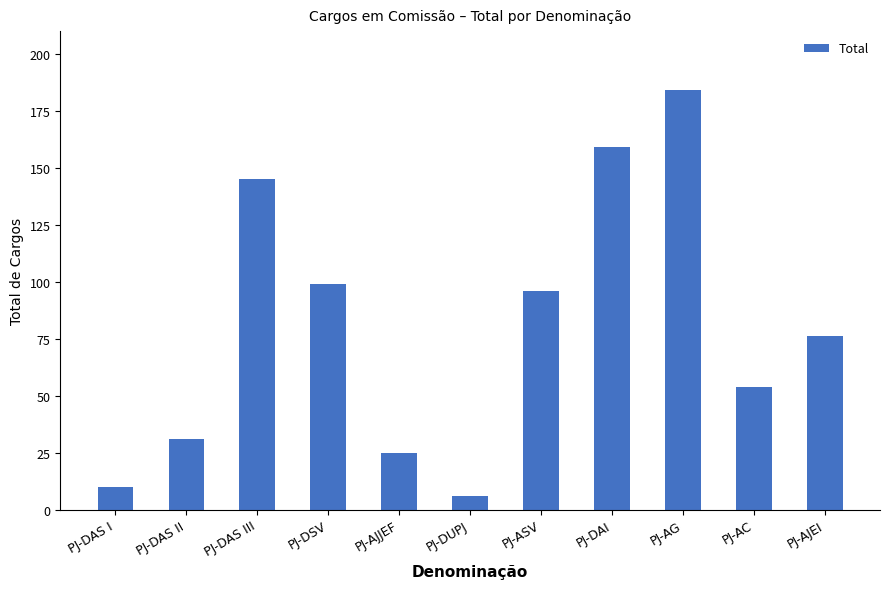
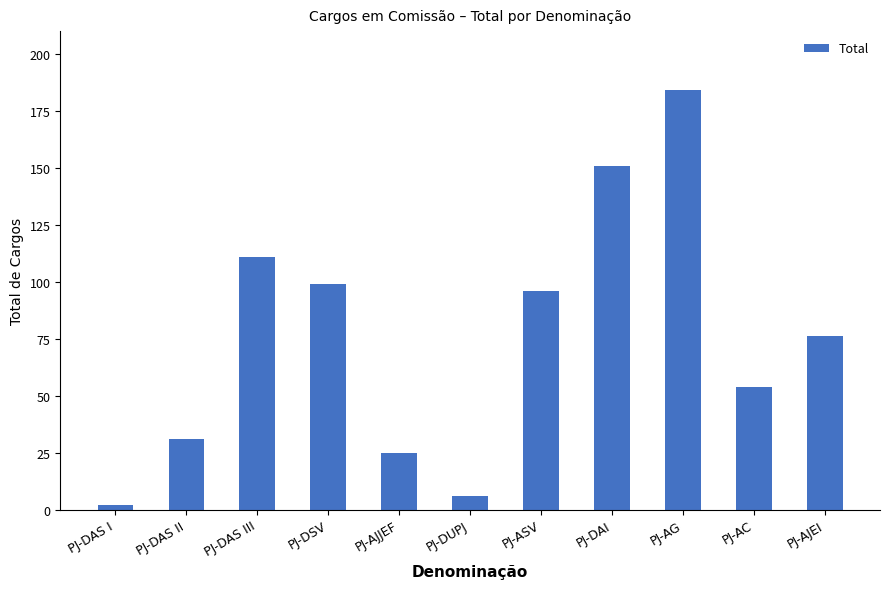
  {
-   "PJ-DAS I": 10,
+   "PJ-DAS I": 2,
    "PJ-DAS II": 31,
-   "PJ-DAS III": 145,
+   "PJ-DAS III": 111,
    "PJ-DSV": 99,
    "PJ-AJJEF": 25,
    "PJ-DUPJ": 6,
    "PJ-ASV": 96,
-   "PJ-DAI": 159,
+   "PJ-DAI": 151,
    "PJ-AG": 184,
    "PJ-AC": 54,
    "PJ-AJEI": 76
  }
